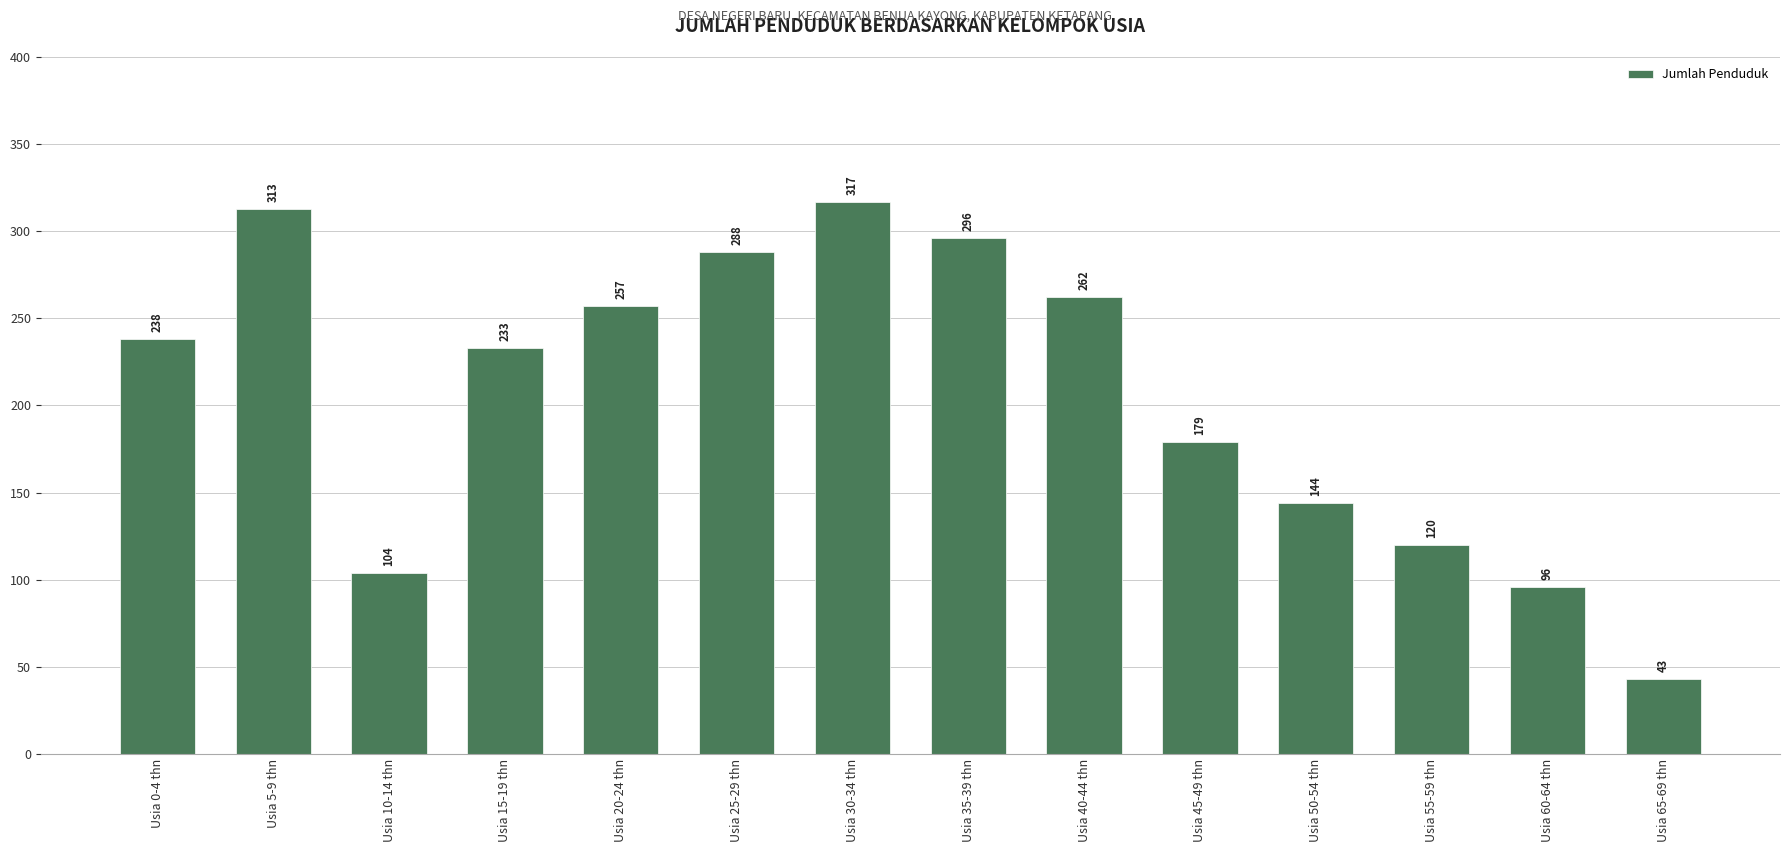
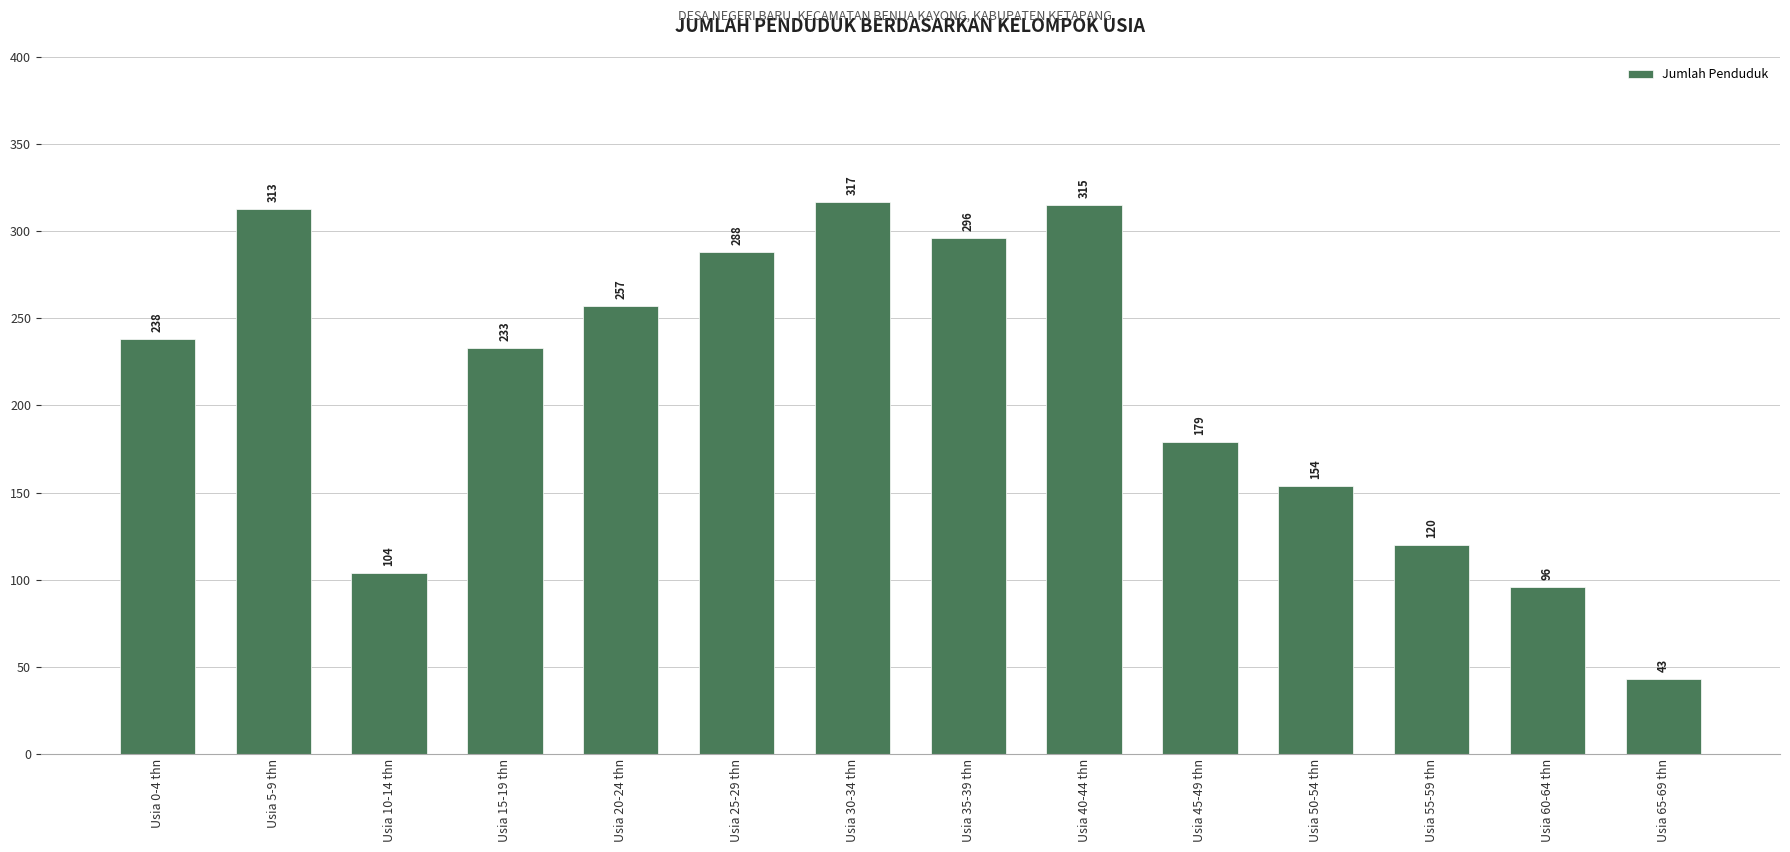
  {
    "Usia 0-4 thn": 238,
    "Usia 5-9 thn": 313,
    "Usia 10-14 thn": 104,
    "Usia 15-19 thn": 233,
    "Usia 20-24 thn": 257,
    "Usia 25-29 thn": 288,
    "Usia 30-34 thn": 317,
    "Usia 35-39 thn": 296,
-   "Usia 40-44 thn": 262,
+   "Usia 40-44 thn": 315,
    "Usia 45-49 thn": 179,
-   "Usia 50-54 thn": 144,
+   "Usia 50-54 thn": 154,
    "Usia 55-59 thn": 120,
    "Usia 60-64 thn": 96,
    "Usia 65-69 thn": 43
  }
